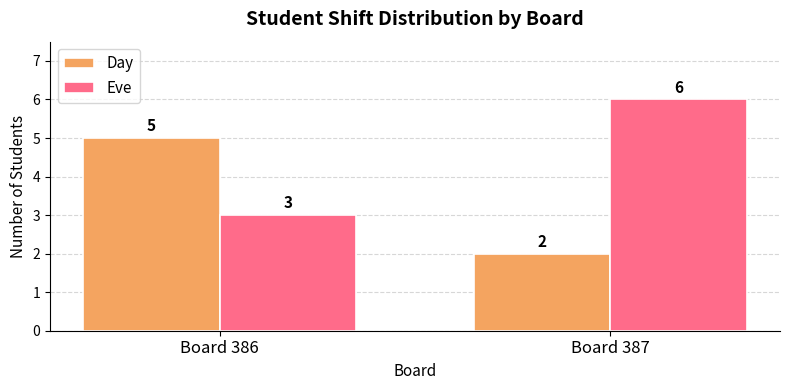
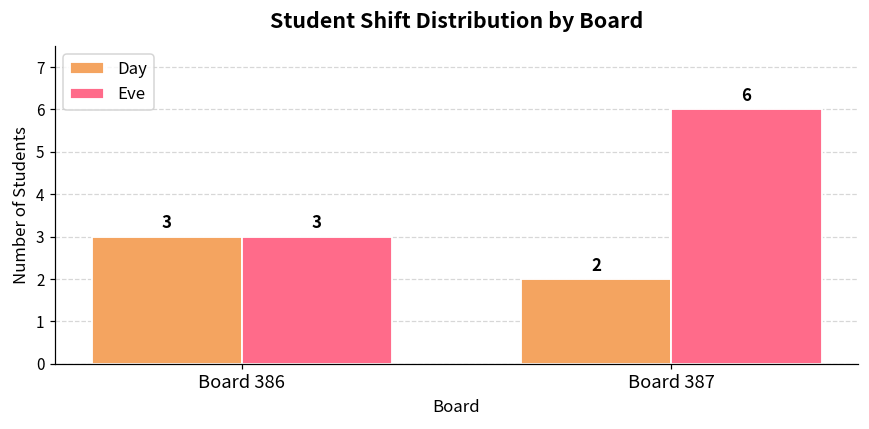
  {
    "Day": {
-     "Board 386": 5,
+     "Board 386": 3,
      "Board 387": 2
    },
    "Eve": {
      "Board 386": 3,
      "Board 387": 6
    }
  }
